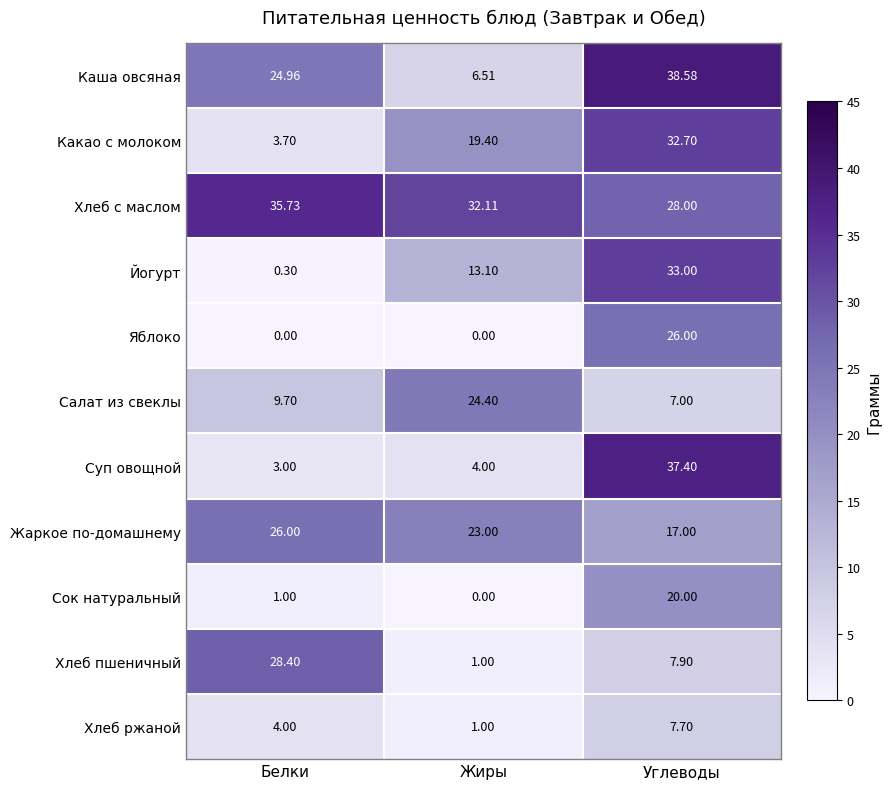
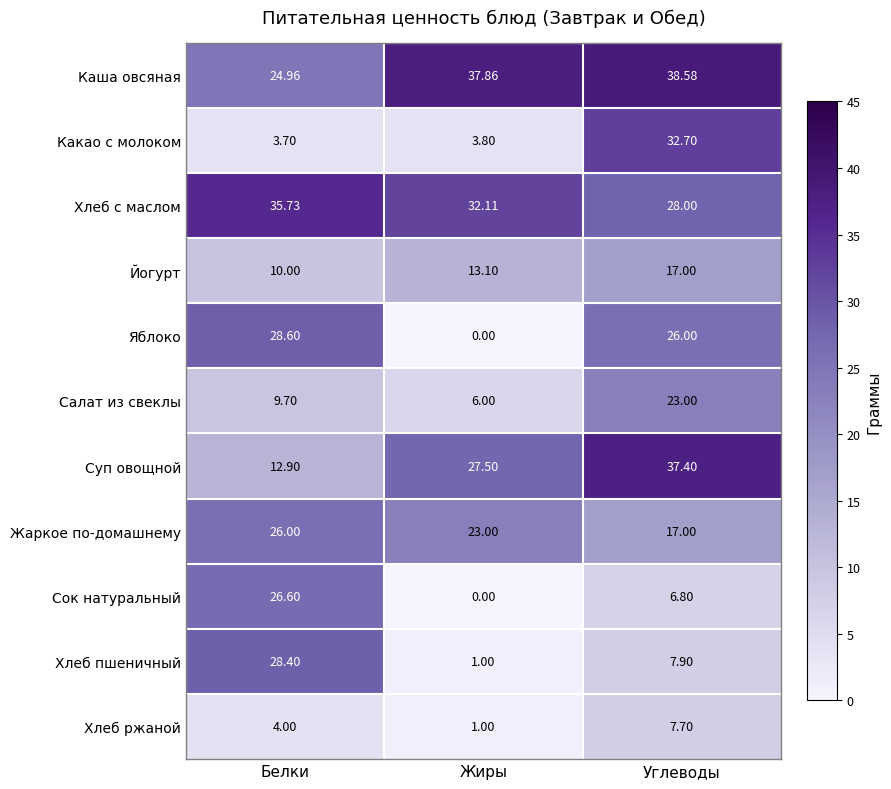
  {
    "Каша овсяная": {
      "Белки": 24.96,
-     "Жиры": 6.51,
+     "Жиры": 37.86,
      "Углеводы": 38.58
    },
    "Какао с молоком": {
      "Белки": 3.70,
-     "Жиры": 19.40,
+     "Жиры": 3.80,
      "Углеводы": 32.70
    },
    "Хлеб с маслом": {
      "Белки": 35.73,
      "Жиры": 32.11,
      "Углеводы": 28.00
    },
    "Йогурт": {
-     "Белки": 0.30,
+     "Белки": 10.00,
      "Жиры": 13.10,
-     "Углеводы": 33.00
+     "Углеводы": 17.00
    },
    "Яблоко": {
-     "Белки": 0.00,
+     "Белки": 28.60,
      "Жиры": 0.00,
      "Углеводы": 26.00
    },
    "Салат из свеклы": {
      "Белки": 9.70,
-     "Жиры": 24.40,
-     "Углеводы": 7.00
+     "Жиры": 6.00,
+     "Углеводы": 23.00
    },
    "Суп овощной": {
-     "Белки": 3.00,
-     "Жиры": 4.00,
+     "Белки": 12.90,
+     "Жиры": 27.50,
      "Углеводы": 37.40
    },
    "Жаркое по-домашнему": {
      "Белки": 26.00,
      "Жиры": 23.00,
      "Углеводы": 17.00
    },
    "Сок натуральный": {
-     "Белки": 1.00,
+     "Белки": 26.60,
      "Жиры": 0.00,
-     "Углеводы": 20.00
+     "Углеводы": 6.80
    },
    "Хлеб пшеничный": {
      "Белки": 28.40,
      "Жиры": 1.00,
      "Углеводы": 7.90
    },
    "Хлеб ржаной": {
      "Белки": 4.00,
      "Жиры": 1.00,
      "Углеводы": 7.70
    }
  }
